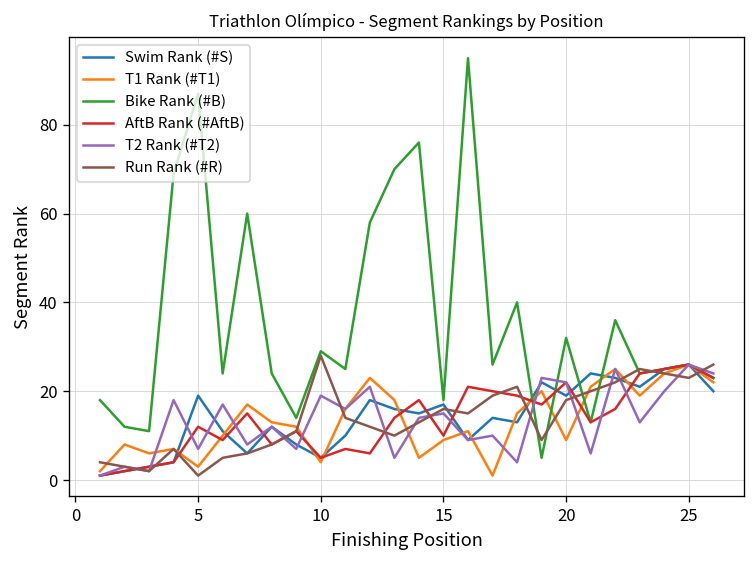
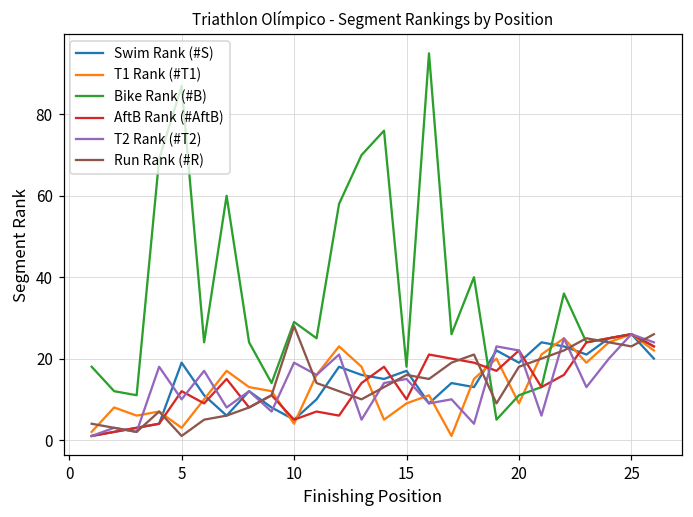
  {
    "Swim Rank (#S)": {
      "5": 19,
      "15": 17,
      "20": 19
    },
    "T1 Rank (#T1)": {
      "5": 3,
      "10": 4,
      "15": 9,
      "20": 9
    },
    "Bike Rank (#B)": {
      "10": 29,
      "15": 18,
-     "20": 32
+     "20": 11
    },
    "AftB Rank (#AftB)": {
      "5": 12,
      "15": 10
    },
    "T2 Rank (#T2)": {
-     "5": 7,
+     "5": 10,
      "10": 19,
      "15": 15
    },
    "Run Rank (#R)": {
      "5": 1,
      "10": 28,
      "15": 16,
      "20": 18,
      "25": 23
    }
  }
